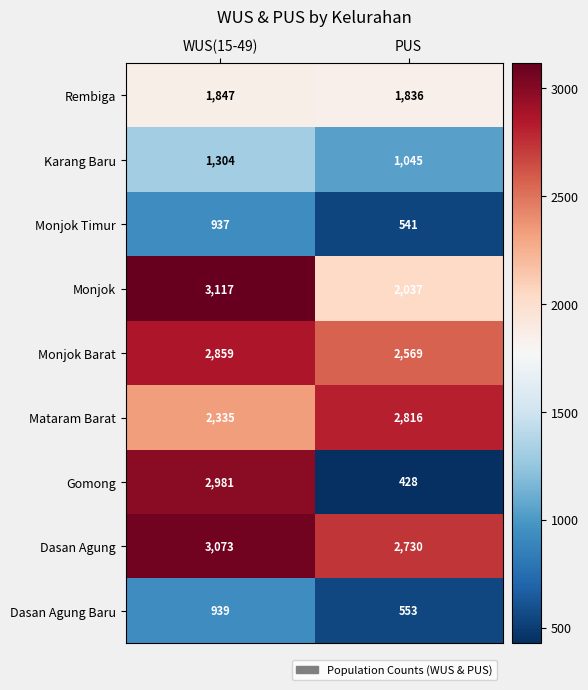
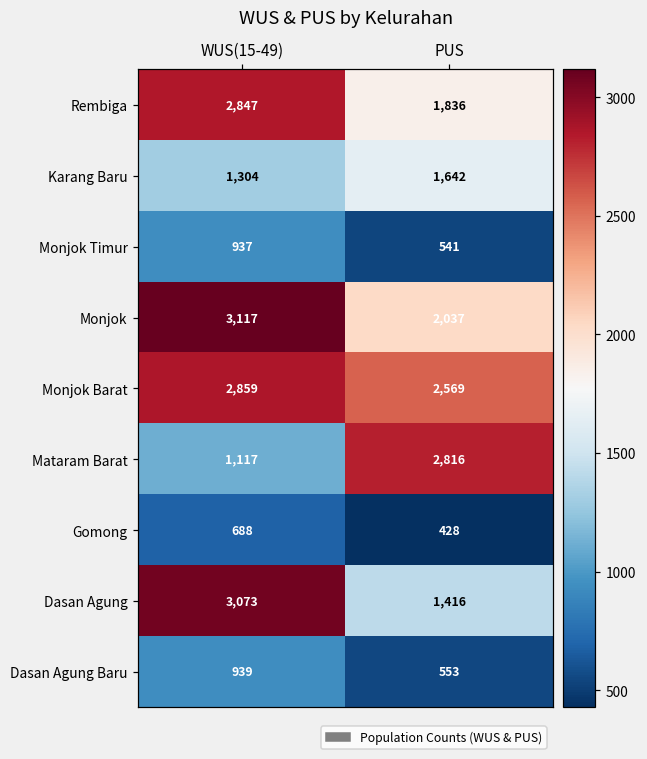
  {
    "Rembiga": {
-     "WUS(15-49)": "1,847",
+     "WUS(15-49)": "2,847",
      "PUS": "1,836"
    },
    "Karang Baru": {
      "WUS(15-49)": "1,304",
-     "PUS": "1,045"
+     "PUS": "1,642"
    },
    "Monjok Timur": {
      "WUS(15-49)": "937",
      "PUS": "541"
    },
    "Monjok": {
      "WUS(15-49)": "3,117",
      "PUS": "2,037"
    },
    "Monjok Barat": {
      "WUS(15-49)": "2,859",
      "PUS": "2,569"
    },
    "Mataram Barat": {
-     "WUS(15-49)": "2,335",
+     "WUS(15-49)": "1,117",
      "PUS": "2,816"
    },
    "Gomong": {
-     "WUS(15-49)": "2,981",
+     "WUS(15-49)": "688",
      "PUS": "428"
    },
    "Dasan Agung": {
      "WUS(15-49)": "3,073",
-     "PUS": "2,730"
+     "PUS": "1,416"
    },
    "Dasan Agung Baru": {
      "WUS(15-49)": "939",
      "PUS": "553"
    }
  }
